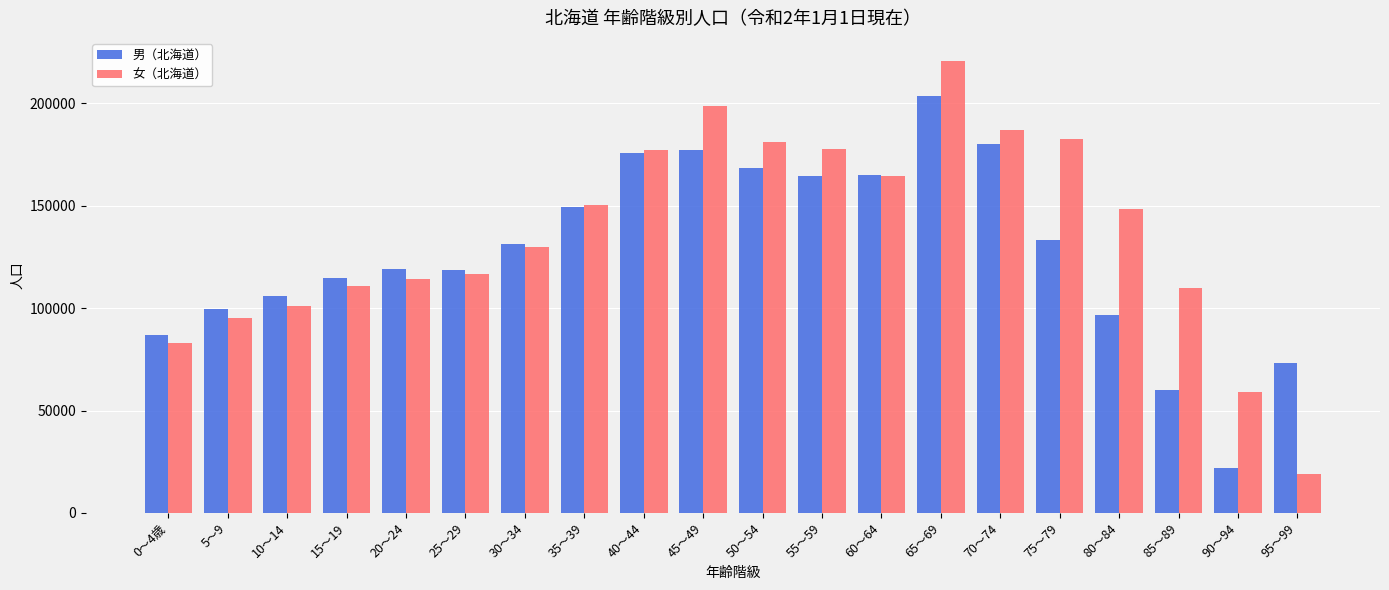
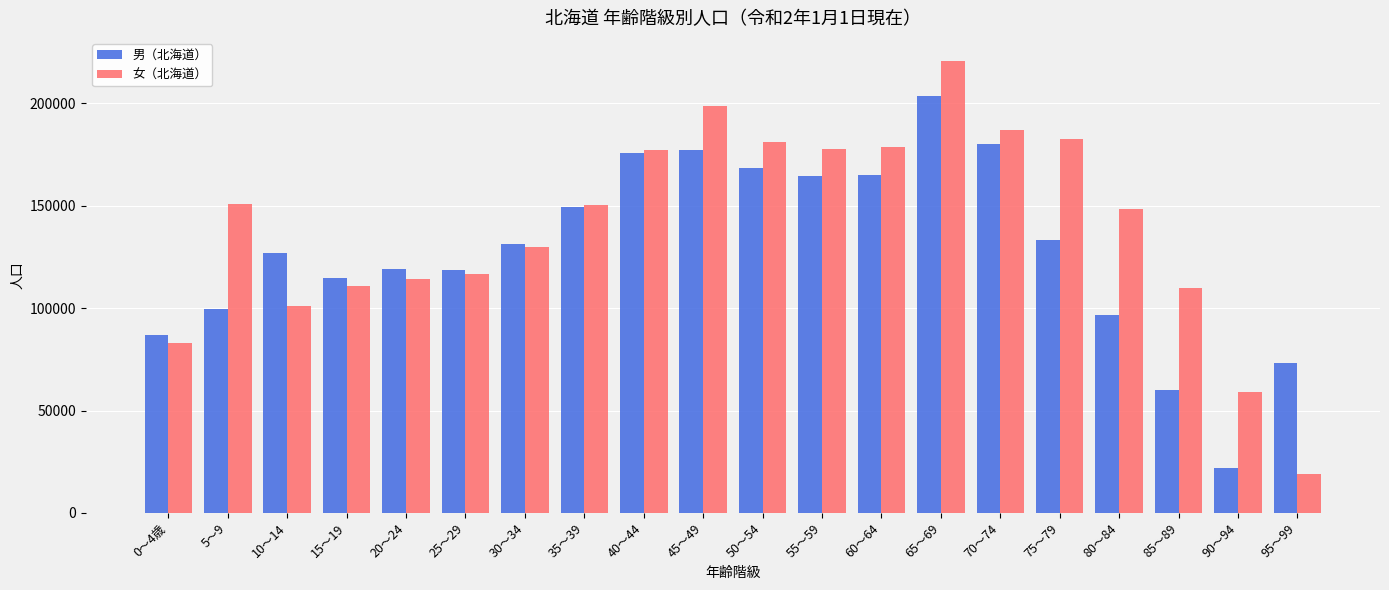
  {
    "男（北海道）": {
      "0～4歳": 87000,
      "5～9": 100000,
-     "10～14": 106000,
+     "10～14": 127000,
      "15～19": 115000,
      "20～24": 119000,
      "25～29": 118000,
      "30～34": 131000,
      "35～39": 149000,
      "40～44": 176000,
      "45～49": 177000,
      "50～54": 169000,
      "55～59": 165000,
      "60～64": 165000,
      "65～69": 203000,
      "70～74": 180000,
      "75～79": 133000,
      "80～84": 97000,
      "85～89": 60000,
      "90～94": 22000,
      "95～99": 73000
    },
    "女（北海道）": {
      "0～4歳": 83000,
-     "5～9": 95000,
+     "5～9": 151000,
      "10～14": 101000,
      "15～19": 111000,
      "20～24": 114000,
      "25～29": 117000,
      "30～34": 130000,
      "35～39": 150000,
      "40～44": 177000,
      "45～49": 199000,
      "50～54": 181000,
      "55～59": 178000,
-     "60～64": 164000,
+     "60～64": 179000,
      "65～69": 221000,
      "70～74": 187000,
      "75～79": 183000,
      "80～84": 148000,
      "85～89": 110000,
      "90～94": 59000,
      "95～99": 19000
    }
  }
